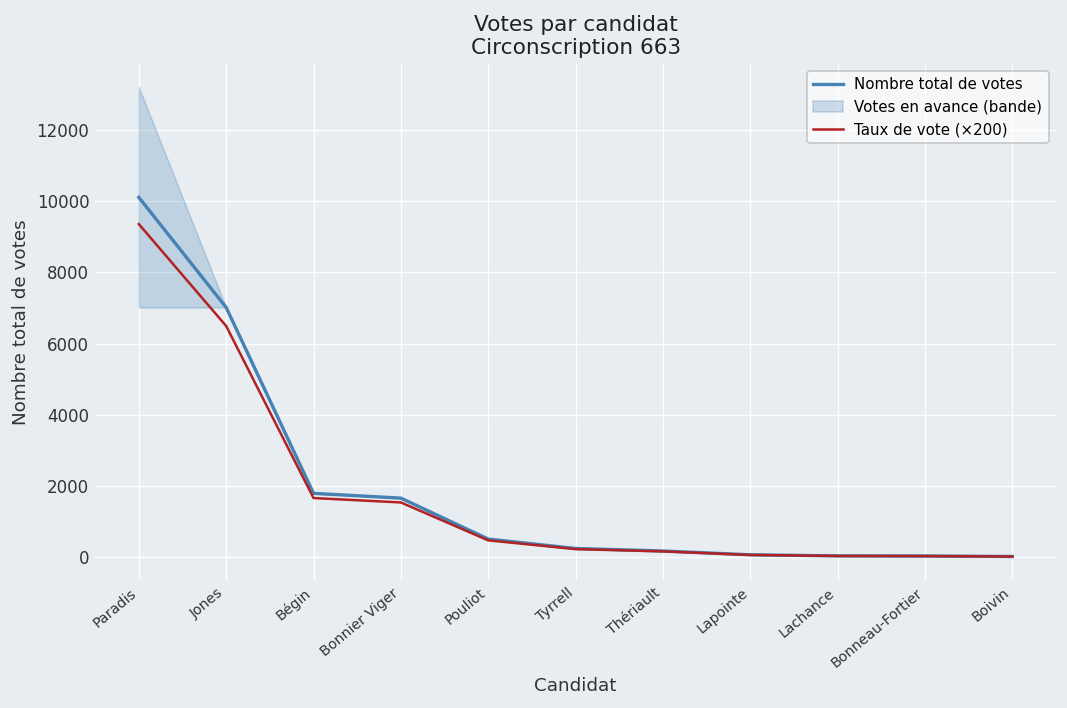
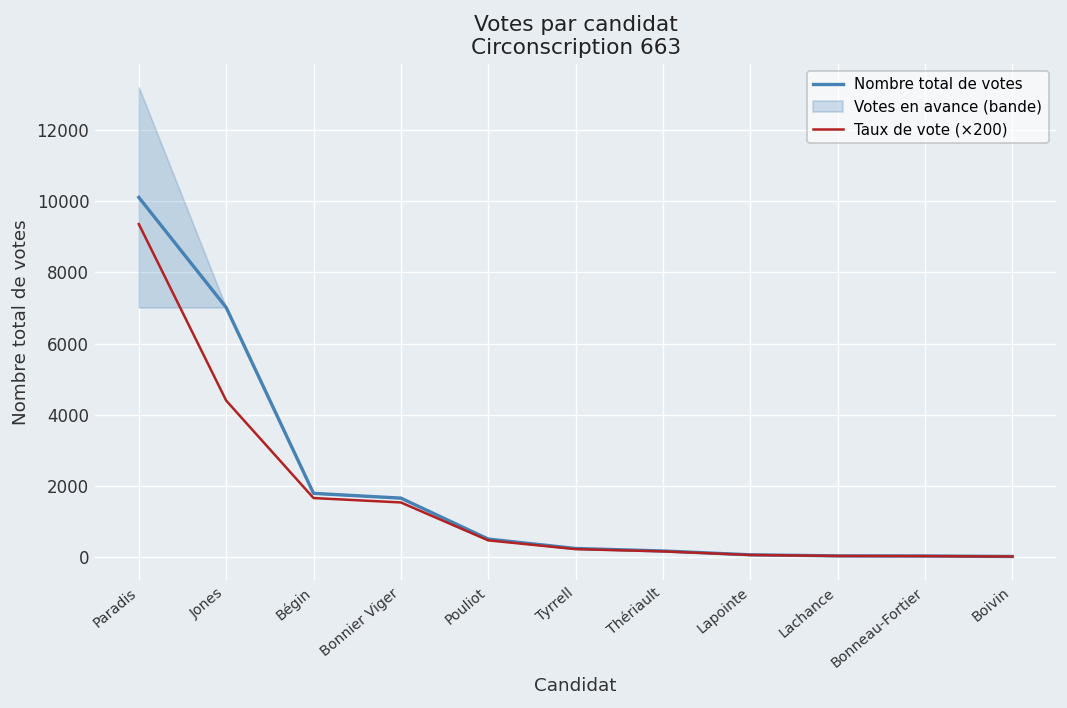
  {
    "Taux de vote (×200)": {
      "Paradis": 9400,
-     "Jones": 6500,
+     "Jones": 4400,
      "Bégin": 1700,
      "Bonnier Viger": 1500
    }
  }
